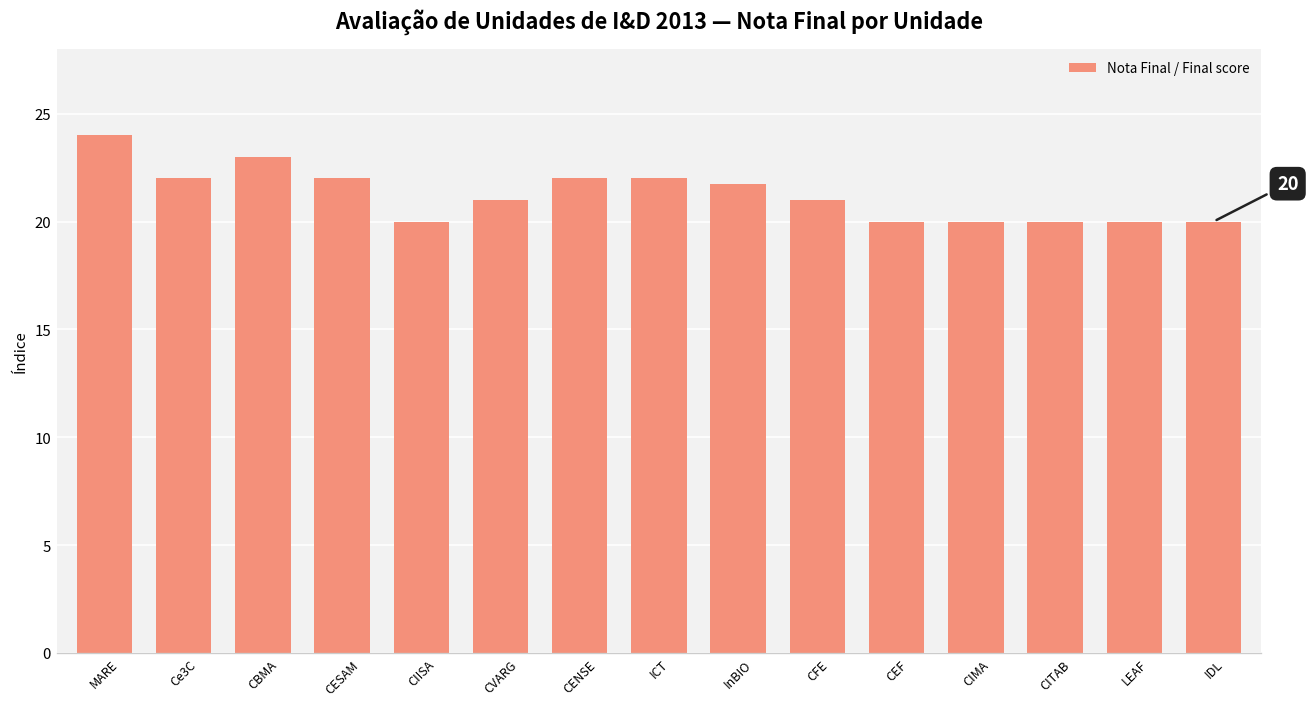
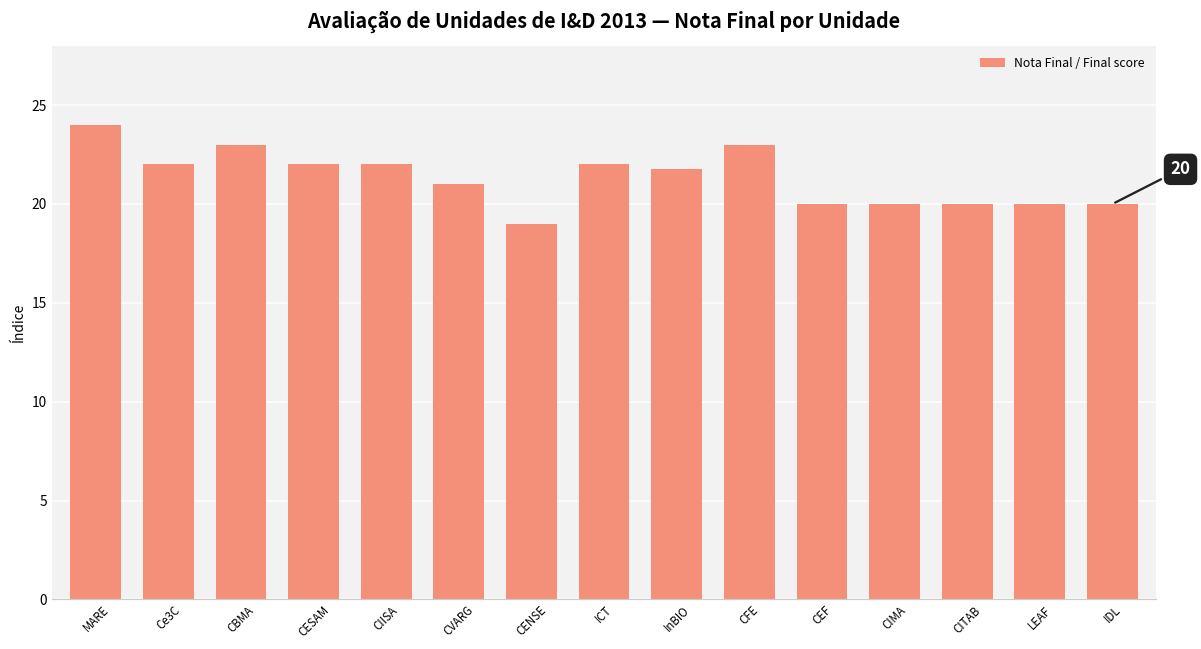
  {
    "MARE": 24,
    "Ce3C": 22,
    "CBMA": 23,
    "CESAM": 22,
-   "CIISA": 20,
+   "CIISA": 22,
    "CVARG": 21,
-   "CENSE": 22,
+   "CENSE": 19,
    "ICT": 22,
    "InBIO": 21.8,
-   "CFE": 21,
+   "CFE": 23,
    "CEF": 20,
    "CIMA": 20,
    "CITAB": 20,
    "LEAF": 20,
    "IDL": 20
  }
